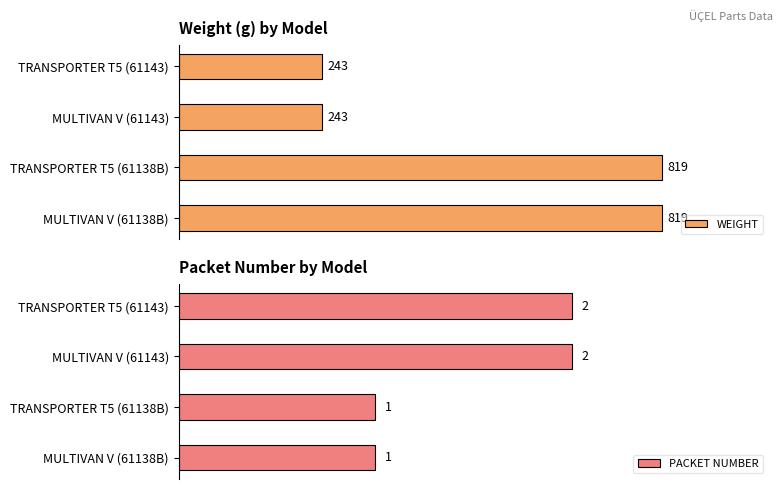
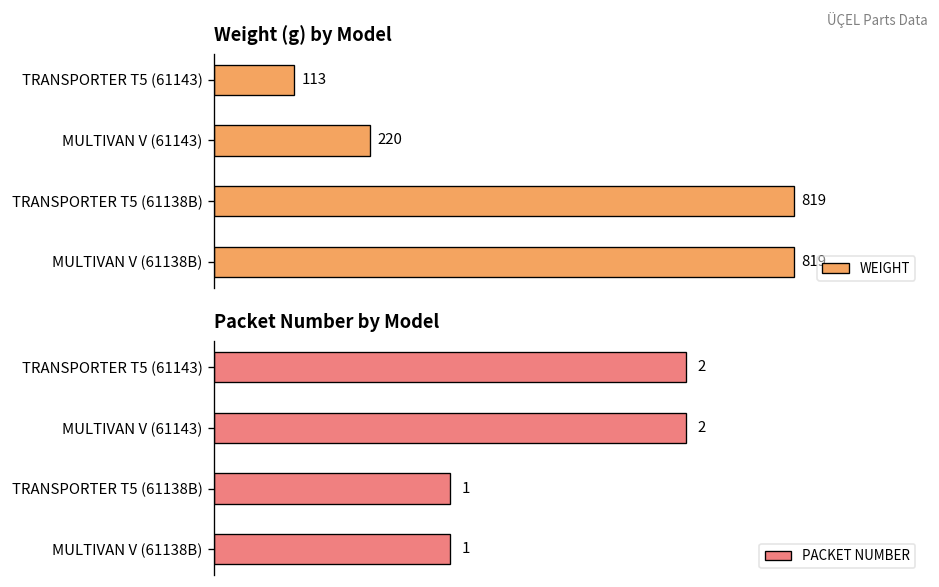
  {
    "Weight (g) by Model": {
-     "TRANSPORTER T5 (61143)": 243,
-     "MULTIVAN V (61143)": 243,
+     "TRANSPORTER T5 (61143)": 113,
+     "MULTIVAN V (61143)": 220,
      "TRANSPORTER T5 (61138B)": 819
    },
    "Packet Number by Model": {
      "TRANSPORTER T5 (61143)": 2,
      "MULTIVAN V (61143)": 2,
      "TRANSPORTER T5 (61138B)": 1,
      "MULTIVAN V (61138B)": 1
    }
  }
